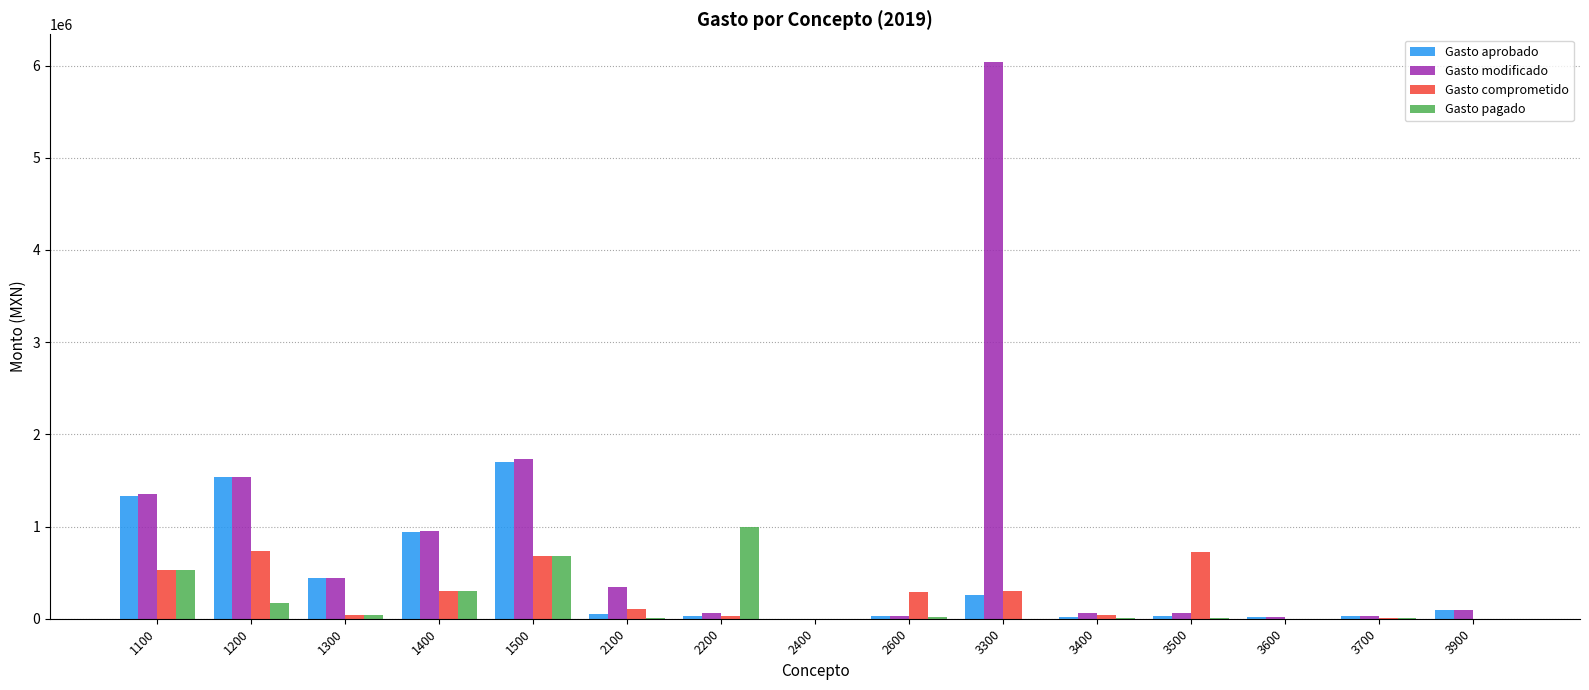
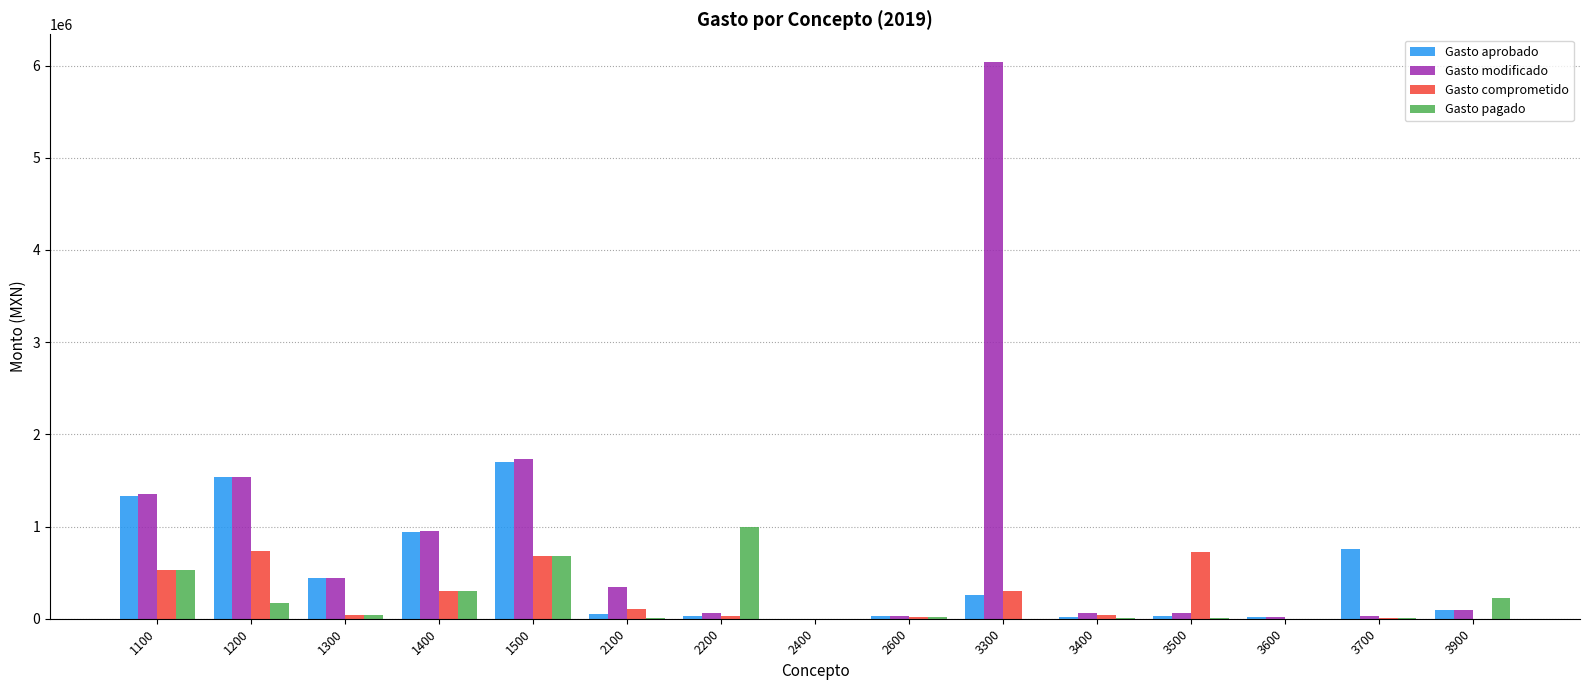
  {
    "Gasto aprobado": {
      "1100": 1300000,
      "1200": 1500000,
      "1300": 400000,
      "1400": 900000,
      "1500": 1700000,
      "2100": 100000,
      "2600": 0,
      "3300": 300000,
      "3500": 0,
-     "3700": 0,
+     "3700": 800000,
      "3900": 100000
    },
    "Gasto modificado": {
      "1100": 1300000,
      "1200": 1500000,
      "1300": 400000,
      "1400": 1000000,
      "1500": 1700000,
      "2100": 300000,
      "2200": 100000,
      "2600": 0,
      "3300": 6000000,
      "3400": 100000,
      "3500": 100000,
      "3700": 0,
      "3900": 100000
    },
    "Gasto comprometido": {
      "1100": 500000,
      "1200": 700000,
      "1300": 0,
      "1400": 300000,
      "1500": 700000,
      "2100": 100000,
      "2200": 0,
-     "2600": 300000,
+     "2600": 0,
      "3300": 300000,
      "3400": 0,
      "3500": 700000,
      "3600": 0
    },
    "Gasto pagado": {
      "1100": 500000,
      "1200": 200000,
      "1300": 0,
      "1400": 300000,
      "1500": 700000,
      "2200": 1000000,
      "3300": 0,
      "3600": 0,
-     "3900": 0
+     "3900": 200000
    }
  }
